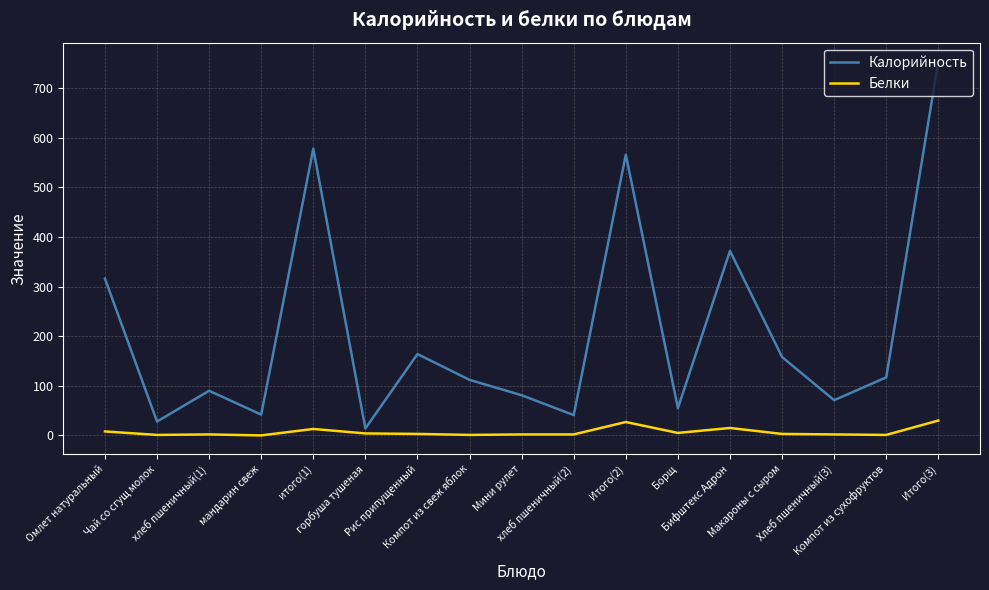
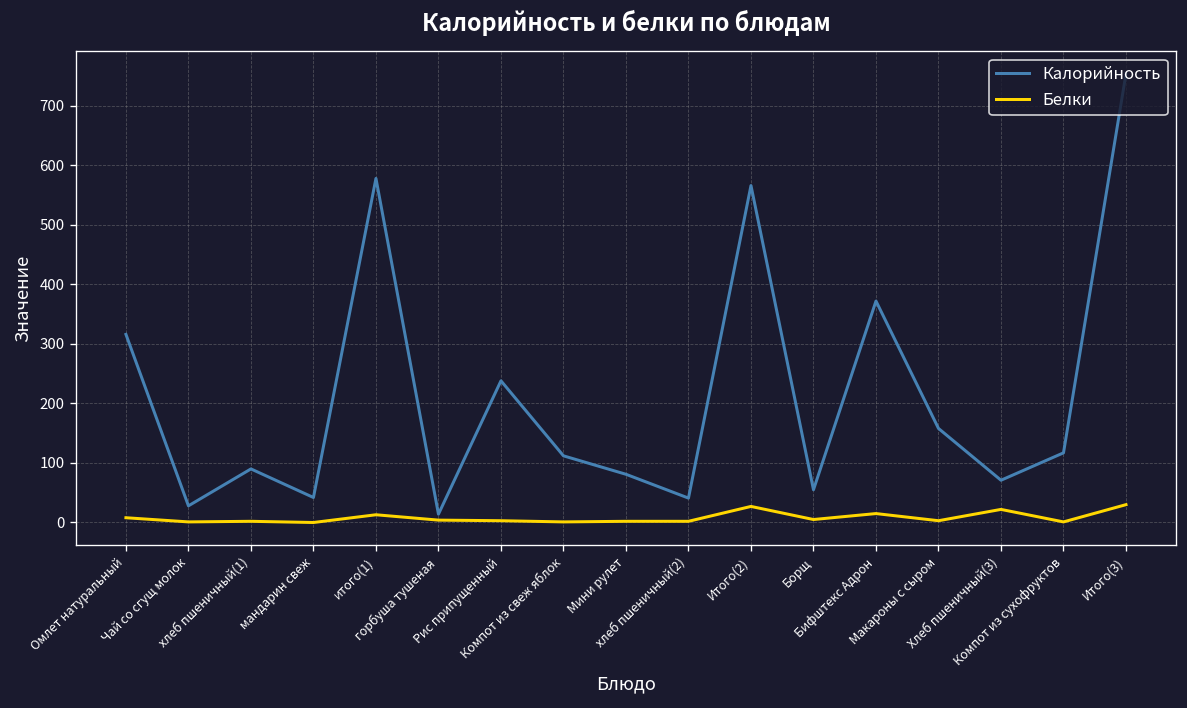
  {
    "Калорийность": {
      "Омлет натуральный": 320,
      "Чай со сгущ молок": 30,
      "хлеб пшеничный(1)": 90,
      "мандарин свеж": 40,
      "итого(1)": 580,
      "горбуша тушеная": 10,
-     "Рис припущенный": 160,
+     "Рис припущенный": 240,
      "Компот из свеж яблок": 110,
      "Мини рулет": 80,
      "хлеб пшеничный(2)": 40,
      "Итого(2)": 570,
      "Борщ": 60,
      "Бифштекс Адрон": 370,
      "Макароны с сыром": 160,
      "Хлеб пшеничный(3)": 70,
      "Компот из сухофруктов": 120
    },
    "Белки": {
      "Омлет натуральный": 10,
      "Чай со сгущ молок": 0,
      "хлеб пшеничный(1)": 0,
      "мандарин свеж": 0,
      "итого(1)": 10,
      "горбуша тушеная": 0,
      "Рис припущенный": 0,
      "Компот из свеж яблок": 0,
      "Мини рулет": 0,
      "хлеб пшеничный(2)": 0,
      "Итого(2)": 30,
      "Борщ": 10,
      "Бифштекс Адрон": 20,
      "Макароны с сыром": 0,
-     "Хлеб пшеничный(3)": 0,
+     "Хлеб пшеничный(3)": 20,
      "Компот из сухофруктов": 0,
      "Итого(3)": 30
    }
  }
